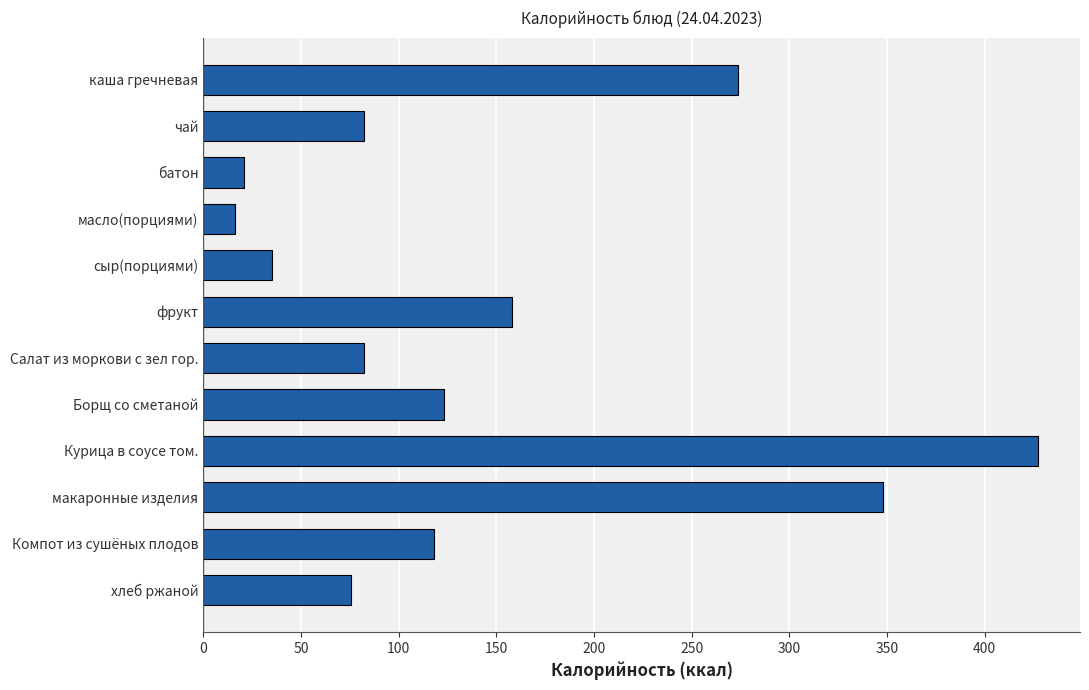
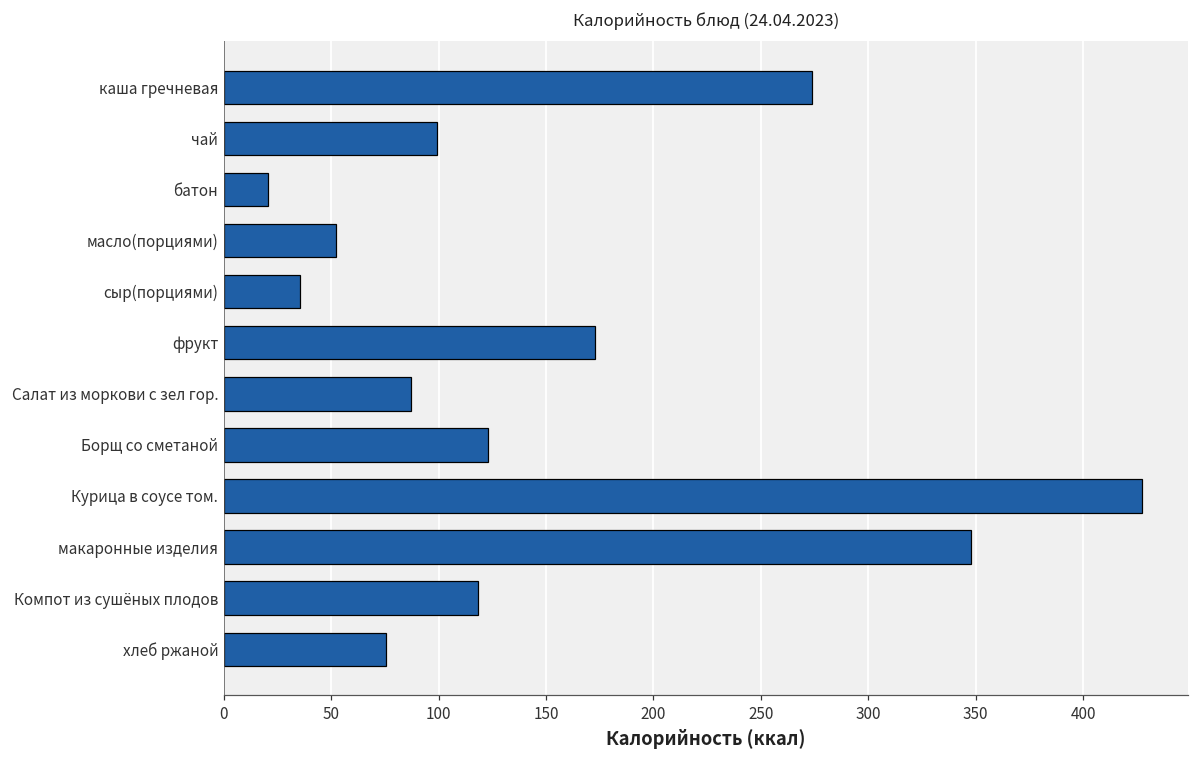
  {
    "каша гречневая": 274,
-   "чай": 82,
+   "чай": 100,
    "батон": 21,
-   "масло(порциями)": 16,
+   "масло(порциями)": 53,
    "сыр(порциями)": 35,
-   "фрукт": 158,
-   "Салат из моркови с зел гор.": 82,
+   "фрукт": 173,
+   "Салат из моркови с зел гор.": 87,
    "Борщ со сметаной": 123,
    "Курица в соусе том.": 427,
    "макаронные изделия": 348,
    "Компот из сушёных плодов": 118,
    "хлеб ржаной": 76
  }
